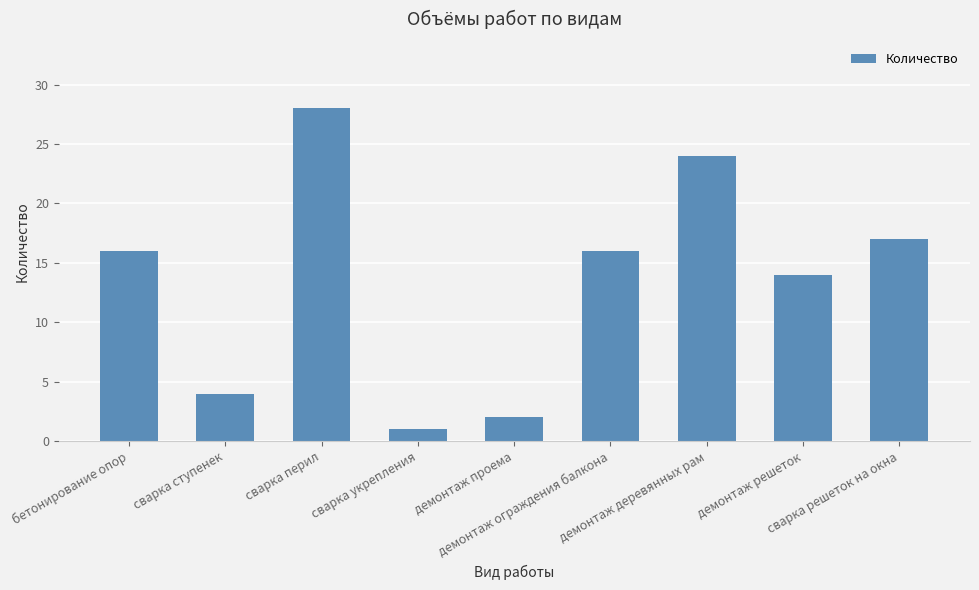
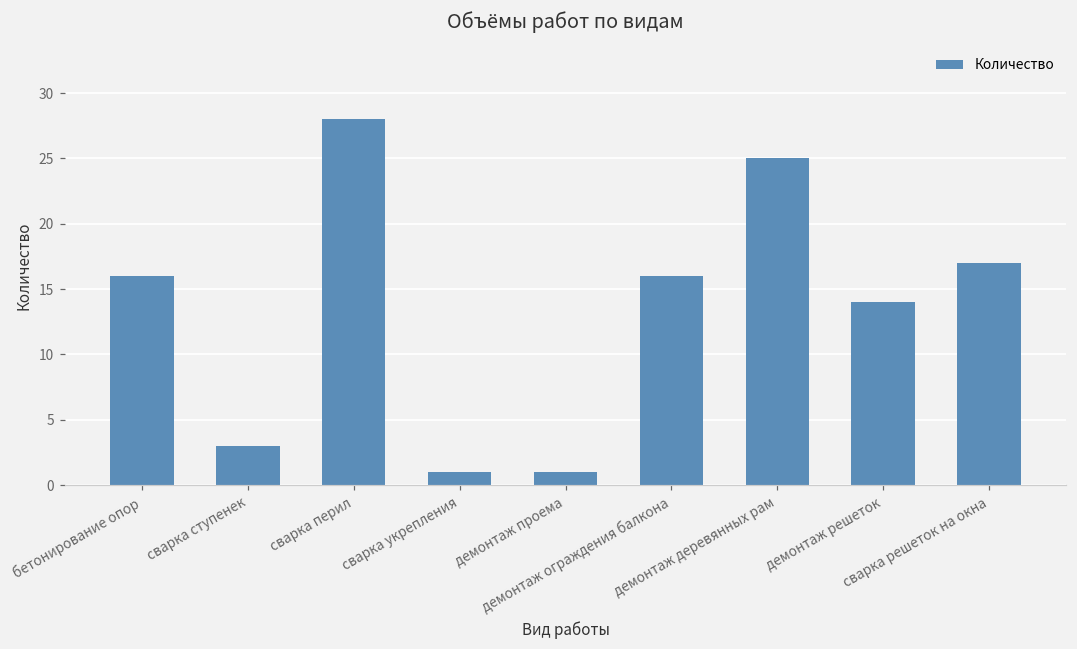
  {
    "бетонирование опор": 16,
-   "сварка ступенек": 4,
+   "сварка ступенек": 3,
    "сварка перил": 28,
    "сварка укрепления": 1,
-   "демонтаж проема": 2,
+   "демонтаж проема": 1,
    "демонтаж ограждения балкона": 16,
-   "демонтаж деревянных рам": 24,
+   "демонтаж деревянных рам": 25,
    "демонтаж решеток": 14,
    "сварка решеток на окна": 17
  }
